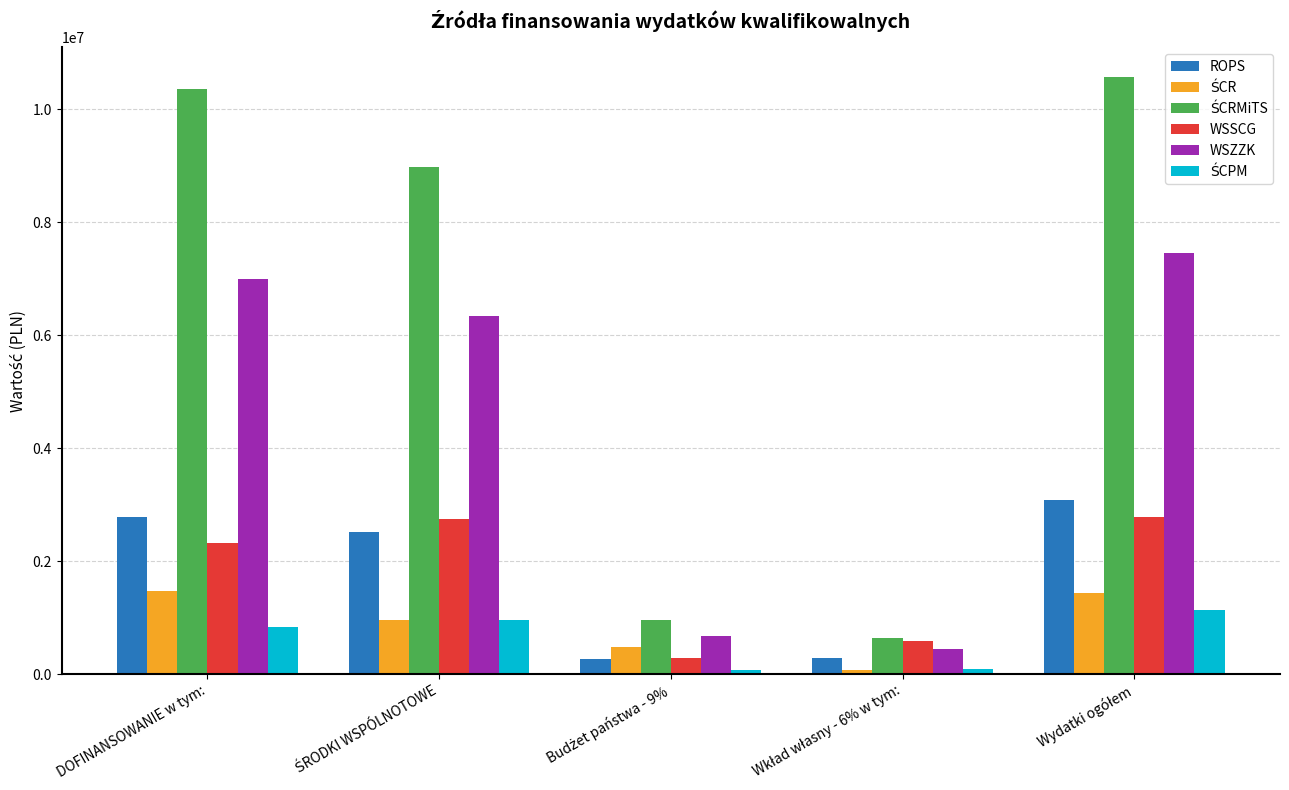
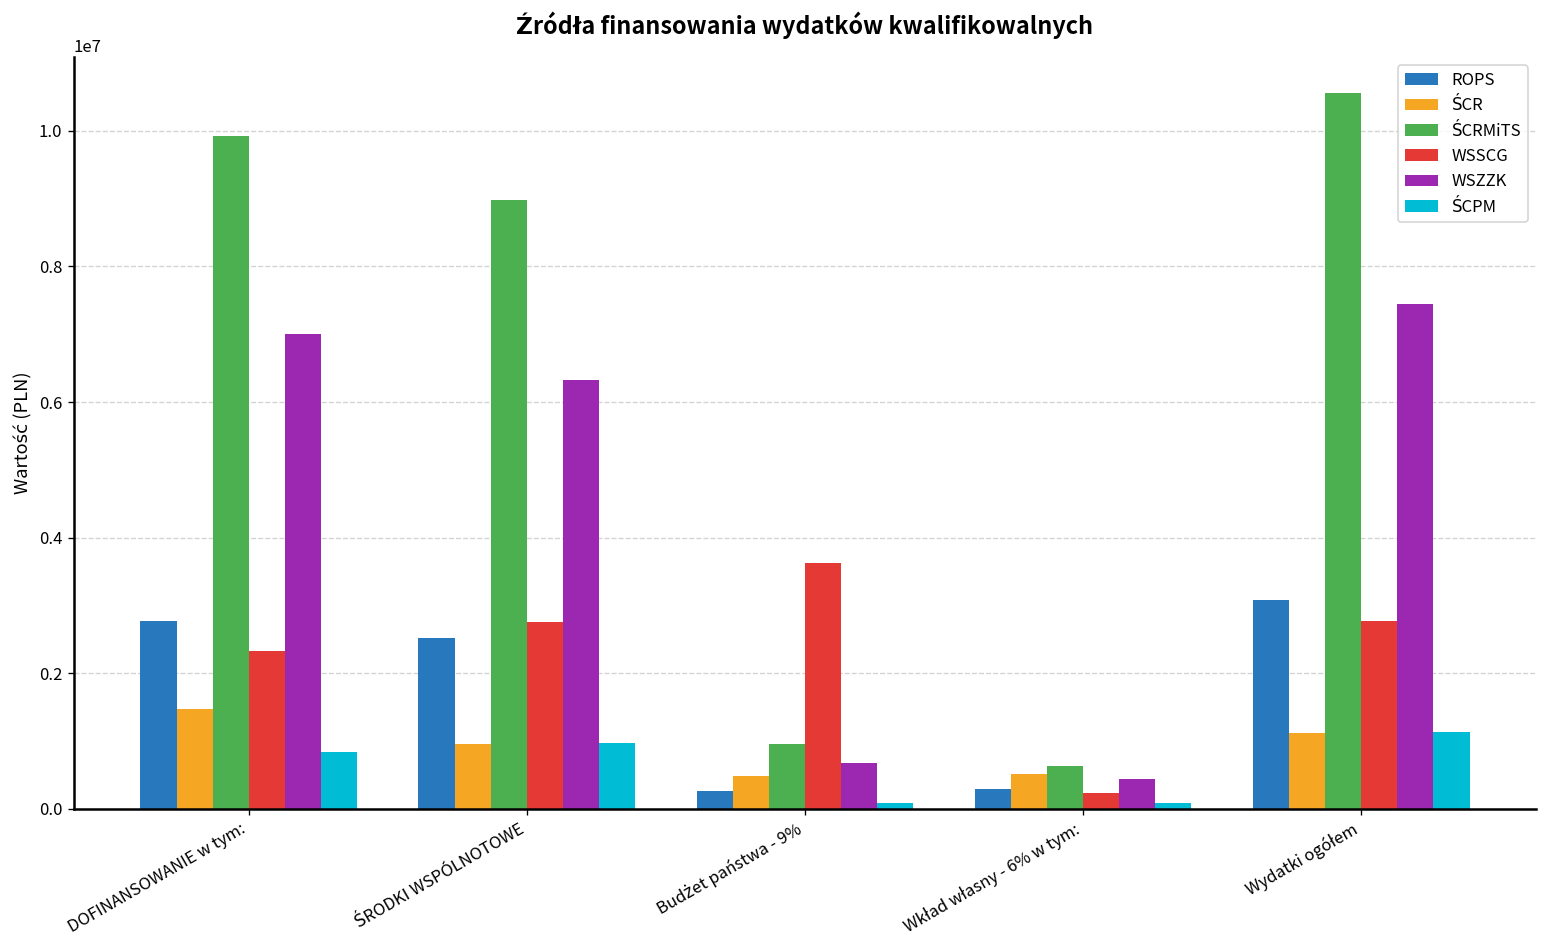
  {
    "ROPS": {
      "DOFINANSOWANIE w tym:": 2800000,
      "ŚRODKI WSPÓLNOTOWE": 2500000,
      "Budżet państwa - 9%": 300000,
      "Wkład własny - 6% w tym:": 300000,
      "Wydatki ogółem": 3100000
    },
    "ŚCR": {
      "DOFINANSOWANIE w tym:": 1500000,
      "ŚRODKI WSPÓLNOTOWE": 1000000,
      "Budżet państwa - 9%": 500000,
-     "Wkład własny - 6% w tym:": 100000,
-     "Wydatki ogółem": 1400000
+     "Wkład własny - 6% w tym:": 500000,
+     "Wydatki ogółem": 1100000
    },
    "ŚCRMiTS": {
-     "DOFINANSOWANIE w tym:": 10400000,
+     "DOFINANSOWANIE w tym:": 9900000,
      "ŚRODKI WSPÓLNOTOWE": 9000000,
      "Budżet państwa - 9%": 1000000,
      "Wkład własny - 6% w tym:": 600000,
      "Wydatki ogółem": 10600000
    },
    "WSSCG": {
      "DOFINANSOWANIE w tym:": 2300000,
      "ŚRODKI WSPÓLNOTOWE": 2800000,
-     "Budżet państwa - 9%": 300000,
-     "Wkład własny - 6% w tym:": 600000,
+     "Budżet państwa - 9%": 3600000,
+     "Wkład własny - 6% w tym:": 200000,
      "Wydatki ogółem": 2800000
    },
    "WSZZK": {
      "DOFINANSOWANIE w tym:": 7000000,
      "ŚRODKI WSPÓLNOTOWE": 6300000,
      "Budżet państwa - 9%": 700000,
      "Wkład własny - 6% w tym:": 400000,
      "Wydatki ogółem": 7400000
    },
    "ŚCPM": {
      "DOFINANSOWANIE w tym:": 800000,
      "ŚRODKI WSPÓLNOTOWE": 1000000,
      "Budżet państwa - 9%": 100000,
      "Wkład własny - 6% w tym:": 100000,
      "Wydatki ogółem": 1100000
    }
  }
